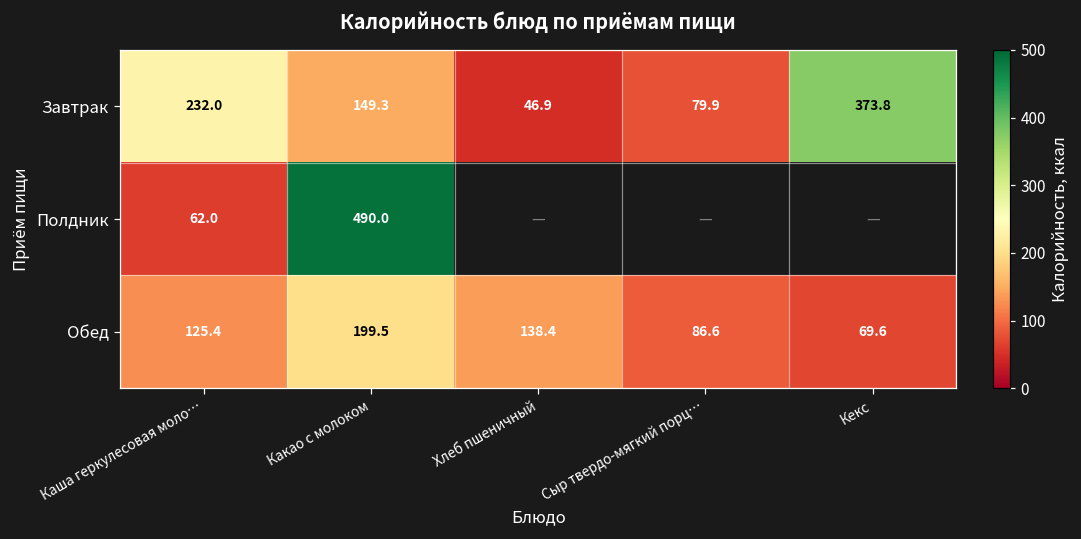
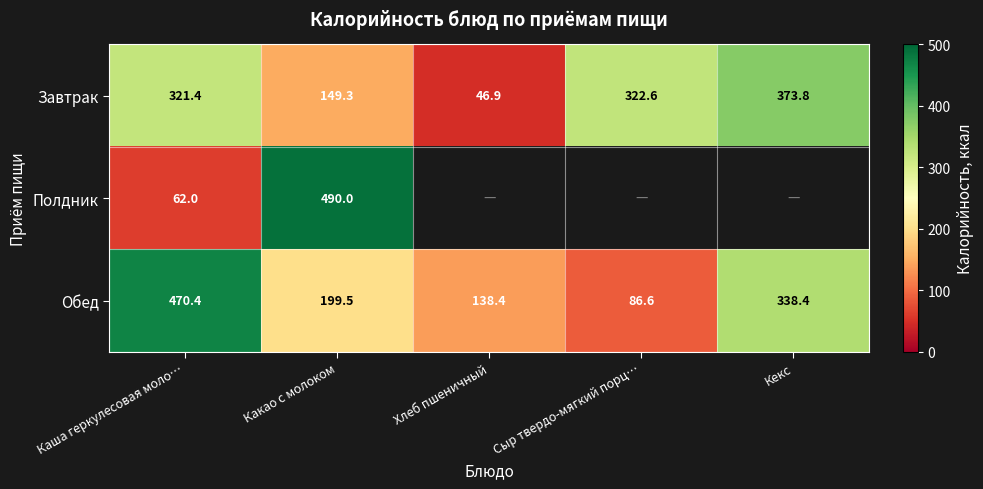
  {
    "Завтрак": {
-     "Каша геркулесовая моло…": 232.0,
+     "Каша геркулесовая моло…": 321.4,
      "Какао с молоком": 149.3,
      "Хлеб пшеничный": 46.9,
-     "Сыр твердо-мягкий порц…": 79.9,
+     "Сыр твердо-мягкий порц…": 322.6,
      "Кекс": 373.8
    },
    "Полдник": {
      "Каша геркулесовая моло…": 62.0,
      "Какао с молоком": 490.0
    },
    "Обед": {
-     "Каша геркулесовая моло…": 125.4,
+     "Каша геркулесовая моло…": 470.4,
      "Какао с молоком": 199.5,
      "Хлеб пшеничный": 138.4,
      "Сыр твердо-мягкий порц…": 86.6,
-     "Кекс": 69.6
+     "Кекс": 338.4
    }
  }
